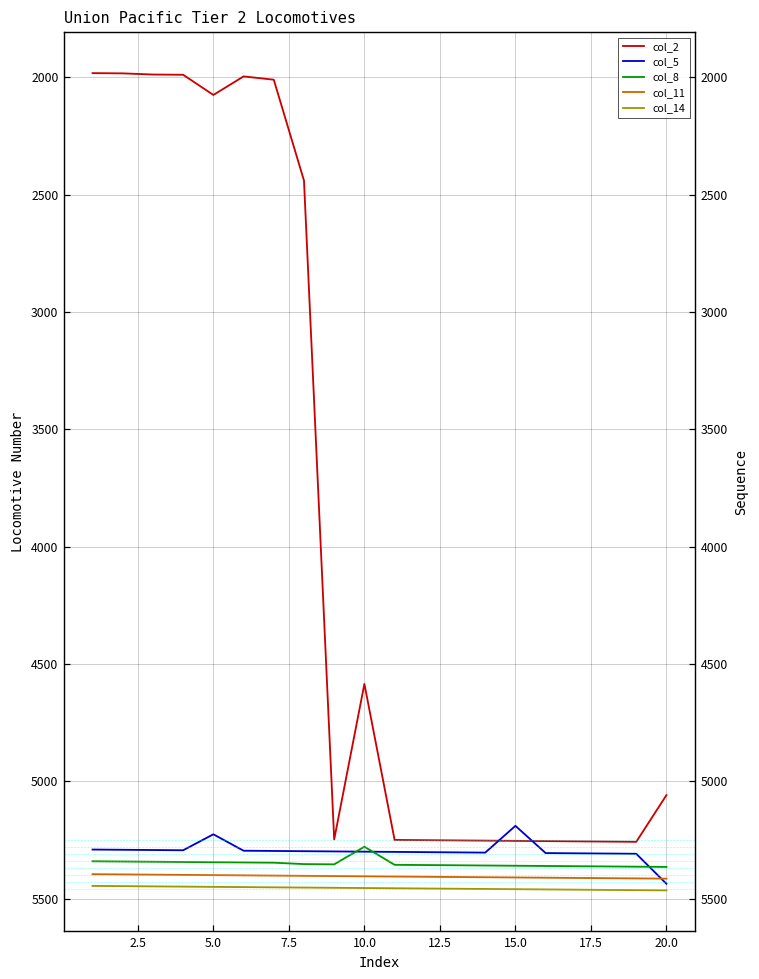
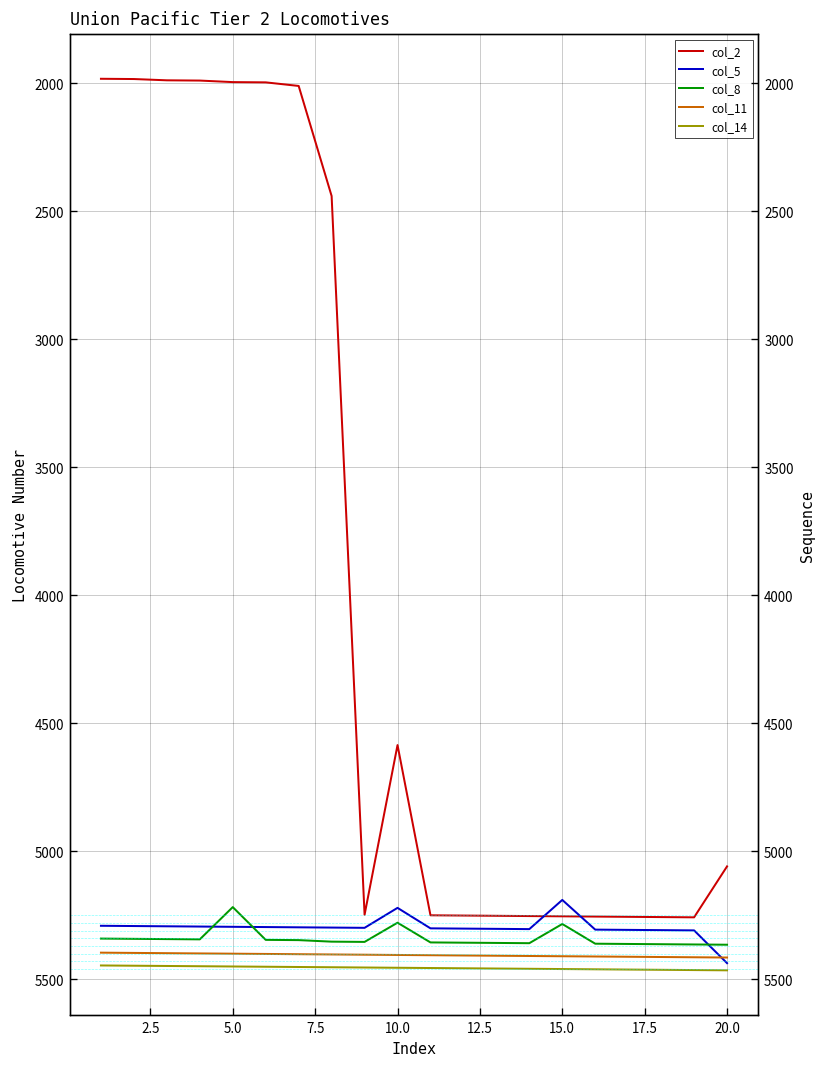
  {
    "col_2": {
-     "5.0": 2080,
+     "5.0": 2000,
      "10.0": 4590,
      "15.0": 5250,
      "20.0": 5060
    },
    "col_5": {
-     "5.0": 5230,
-     "10.0": 5300,
+     "5.0": 5300,
+     "10.0": 5220,
      "15.0": 5190,
      "20.0": 5440
    },
    "col_8": {
-     "5.0": 5350,
+     "5.0": 5220,
      "10.0": 5280,
-     "15.0": 5360,
+     "15.0": 5280,
      "20.0": 5370
    },
    "col_11": {
      "5.0": 5400,
      "10.0": 5410,
      "15.0": 5410,
      "20.0": 5420
    },
    "col_14": {
      "5.0": 5450,
      "10.0": 5460,
      "15.0": 5460,
      "20.0": 5470
    }
  }
